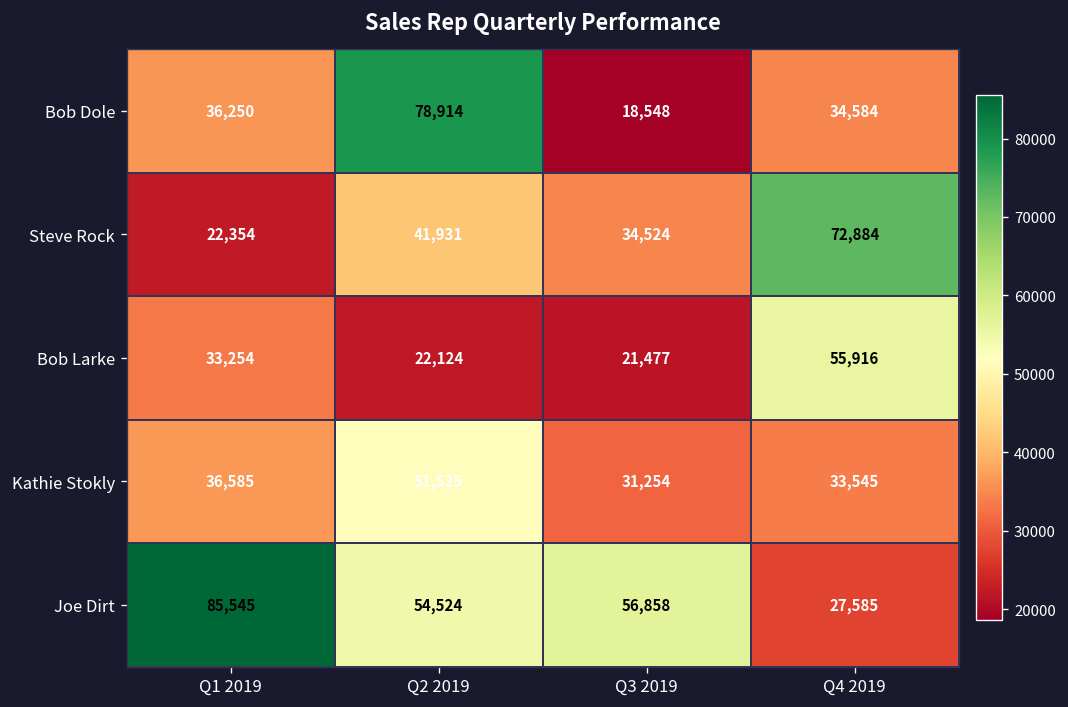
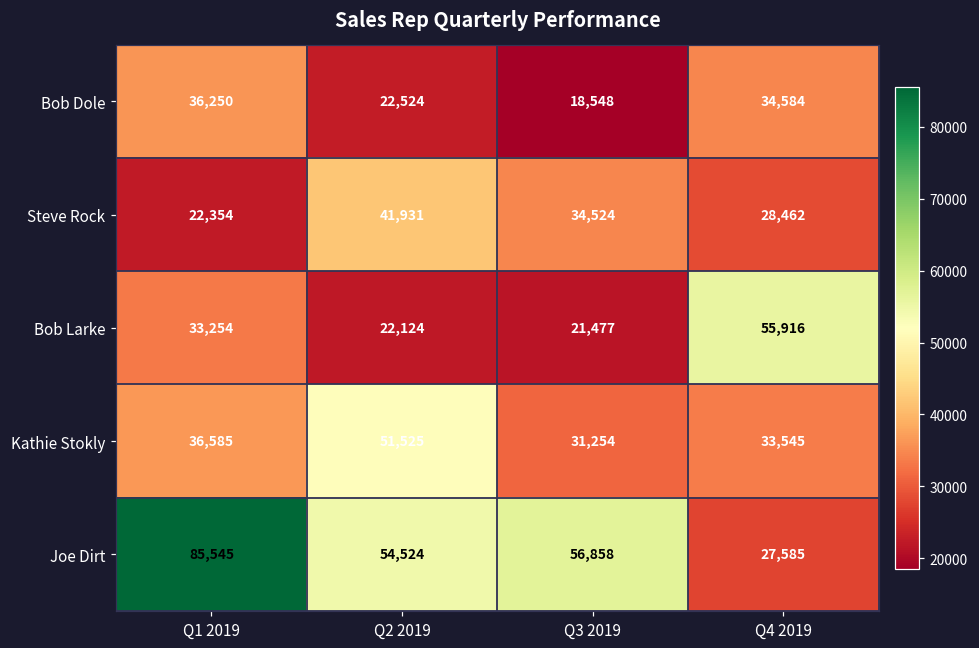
  {
    "Bob Dole": {
      "Q1 2019": "36,250",
-     "Q2 2019": "78,914",
+     "Q2 2019": "22,524",
      "Q3 2019": "18,548",
      "Q4 2019": "34,584"
    },
    "Steve Rock": {
      "Q1 2019": "22,354",
      "Q2 2019": "41,931",
      "Q3 2019": "34,524",
-     "Q4 2019": "72,884"
+     "Q4 2019": "28,462"
    },
    "Bob Larke": {
      "Q1 2019": "33,254",
      "Q2 2019": "22,124",
      "Q3 2019": "21,477",
      "Q4 2019": "55,916"
    },
    "Kathie Stokly": {
      "Q1 2019": "36,585",
      "Q2 2019": "51,525",
      "Q3 2019": "31,254",
      "Q4 2019": "33,545"
    },
    "Joe Dirt": {
      "Q1 2019": "85,545",
      "Q2 2019": "54,524",
      "Q3 2019": "56,858",
      "Q4 2019": "27,585"
    }
  }
